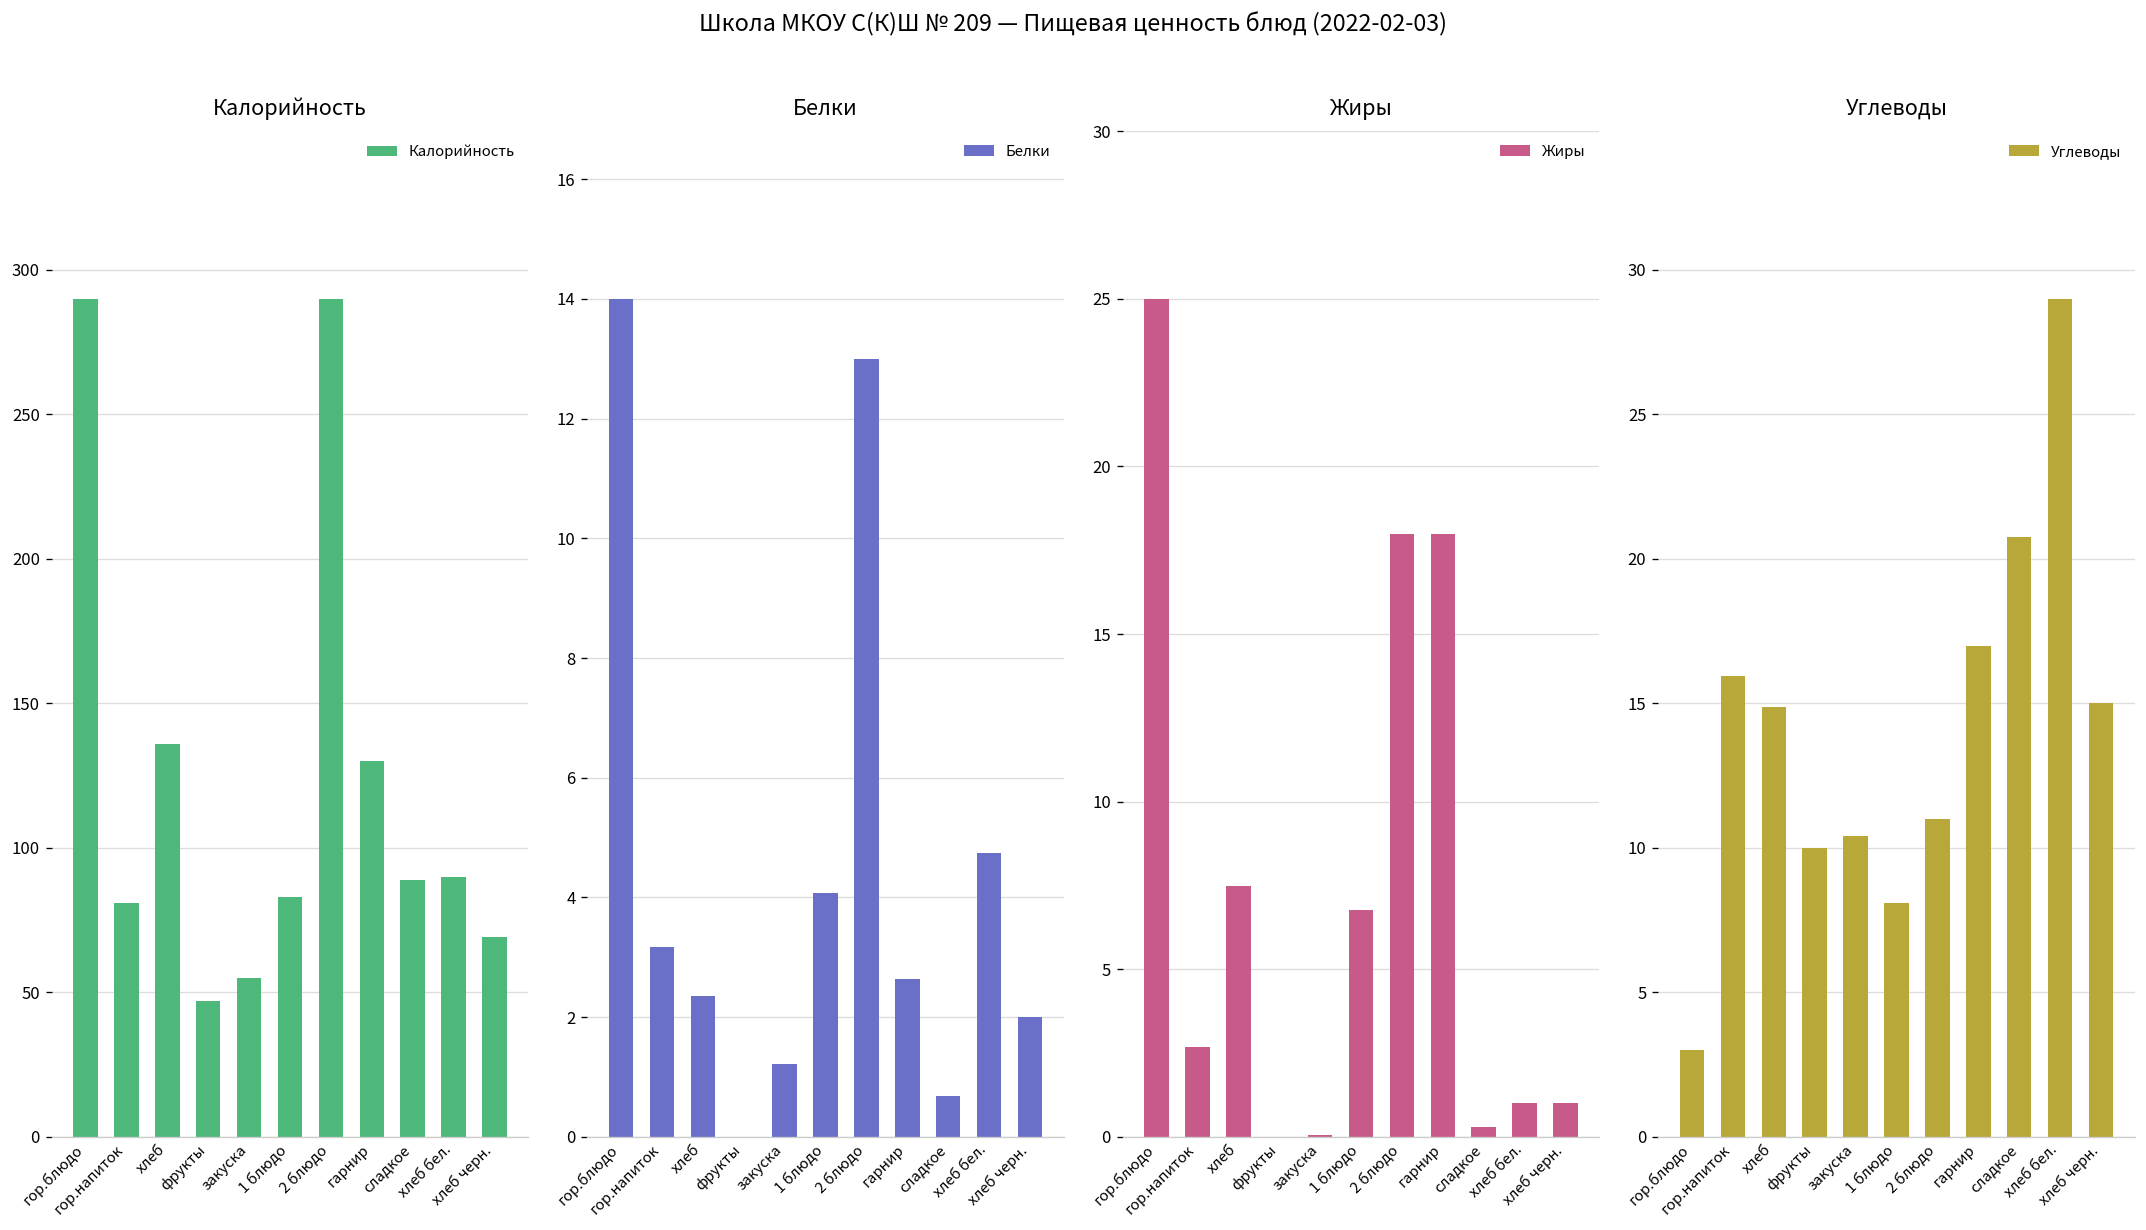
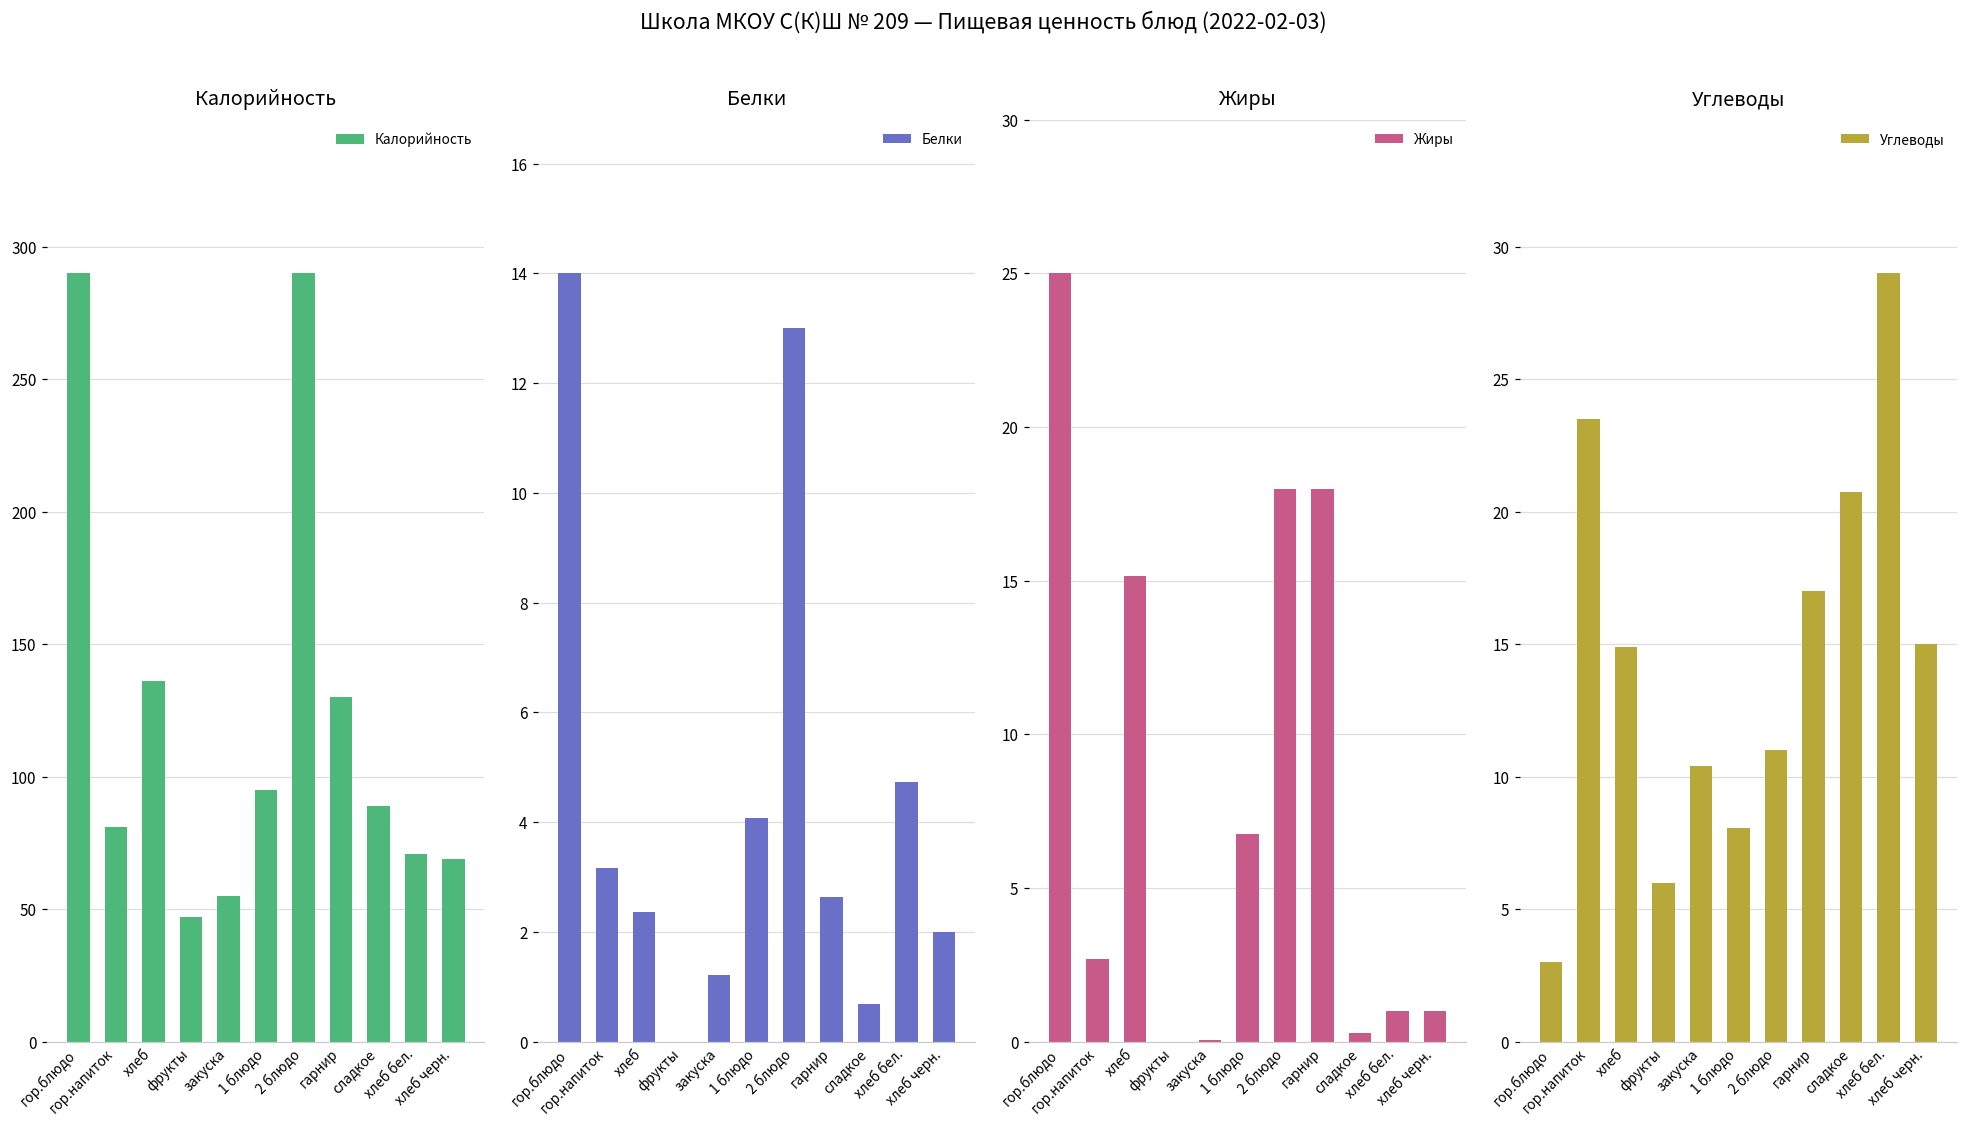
  {
    "Калорийность": {
      "гор.блюдо": 290,
      "гор.напиток": 81,
      "хлеб": 136,
      "фрукты": 47,
      "закуска": 55,
-     "1 блюдо": 83,
+     "1 блюдо": 95,
      "2 блюдо": 290,
      "гарнир": 130,
      "сладкое": 89,
-     "хлеб бел.": 90,
+     "хлеб бел.": 71,
      "хлеб черн.": 69
    },
    "Белки": {
      "гор.блюдо": 14.0,
      "гор.напиток": 3.2,
      "хлеб": 2.4,
      "фрукты": 0.0,
      "закуска": 1.2,
      "1 блюдо": 4.1,
      "2 блюдо": 13.0,
      "гарнир": 2.6,
      "сладкое": 0.7,
      "хлеб бел.": 4.7,
      "хлеб черн.": 2.0
    },
    "Жиры": {
      "гор.блюдо": 25.0,
      "гор.напиток": 2.7,
-     "хлеб": 7.5,
+     "хлеб": 15.2,
      "фрукты": 0.0,
      "1 блюдо": 6.8,
      "2 блюдо": 18.0,
      "гарнир": 18.0,
      "сладкое": 0.3,
      "хлеб бел.": 1.0,
      "хлеб черн.": 1.0
    },
    "Углеводы": {
      "гор.блюдо": 3.0,
-     "гор.напиток": 16.0,
+     "гор.напиток": 23.5,
      "хлеб": 14.9,
-     "фрукты": 10,
+     "фрукты": 6,
      "закуска": 10.4,
      "1 блюдо": 8.1,
      "2 блюдо": 11.0,
      "гарнир": 17.0,
      "сладкое": 20.8,
      "хлеб бел.": 29.0,
      "хлеб черн.": 15.0
    }
  }
